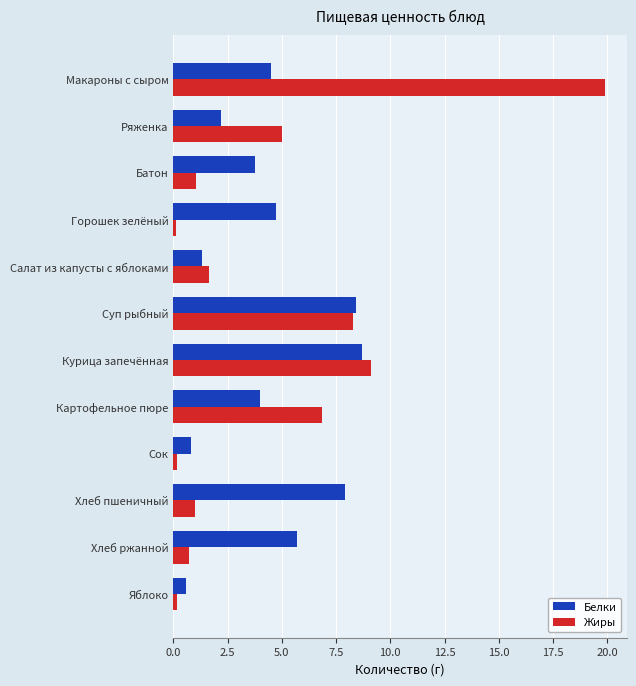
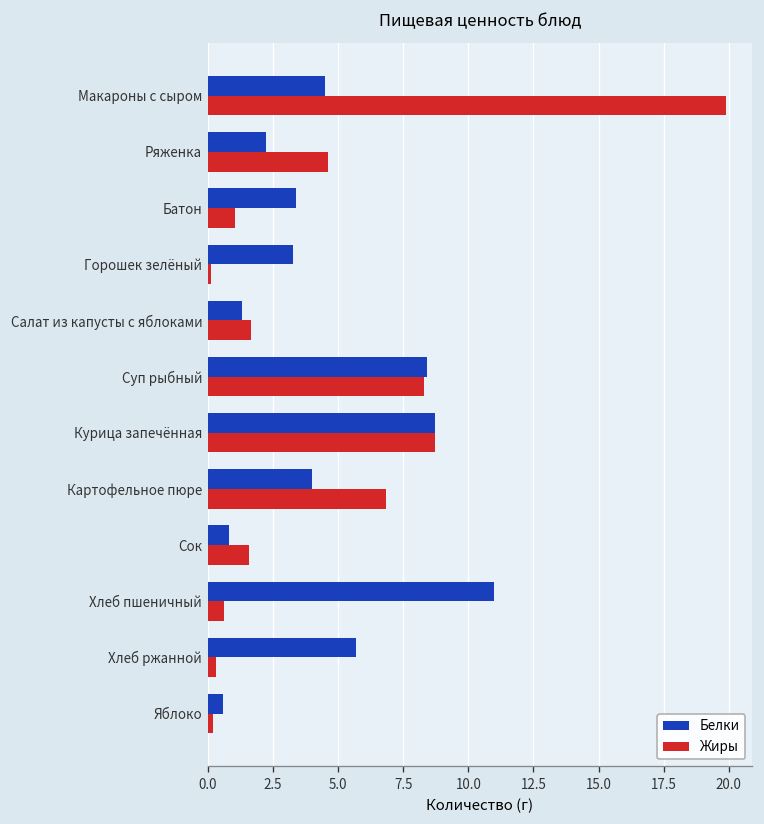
  {
    "Белки": {
      "Макароны с сыром": 4.5,
      "Ряженка": 2.2,
-     "Батон": 3.8,
-     "Горошек зелёный": 4.7,
+     "Батон": 3.4,
+     "Горошек зелёный": 3.3,
      "Салат из капусты с яблоками": 1.3,
      "Суп рыбный": 8.4,
      "Курица запечённая": 8.7,
      "Картофельное пюре": 4.0,
      "Сок": 0.8,
-     "Хлеб пшеничный": 7.9,
+     "Хлеб пшеничный": 11.0,
      "Хлеб ржанной": 5.7,
      "Яблоко": 0.6
    },
    "Жиры": {
      "Макароны с сыром": 19.9,
-     "Ряженка": 5.0,
+     "Ряженка": 4.6,
      "Батон": 1.0,
      "Салат из капусты с яблоками": 1.7,
      "Суп рыбный": 8.3,
-     "Курица запечённая": 9.1,
+     "Курица запечённая": 8.7,
      "Картофельное пюре": 6.9,
-     "Сок": 0.2,
-     "Хлеб пшеничный": 1.0,
-     "Хлеб ржанной": 0.7,
+     "Сок": 1.6,
+     "Хлеб пшеничный": 0.6,
+     "Хлеб ржанной": 0.3,
      "Яблоко": 0.2
    }
  }
